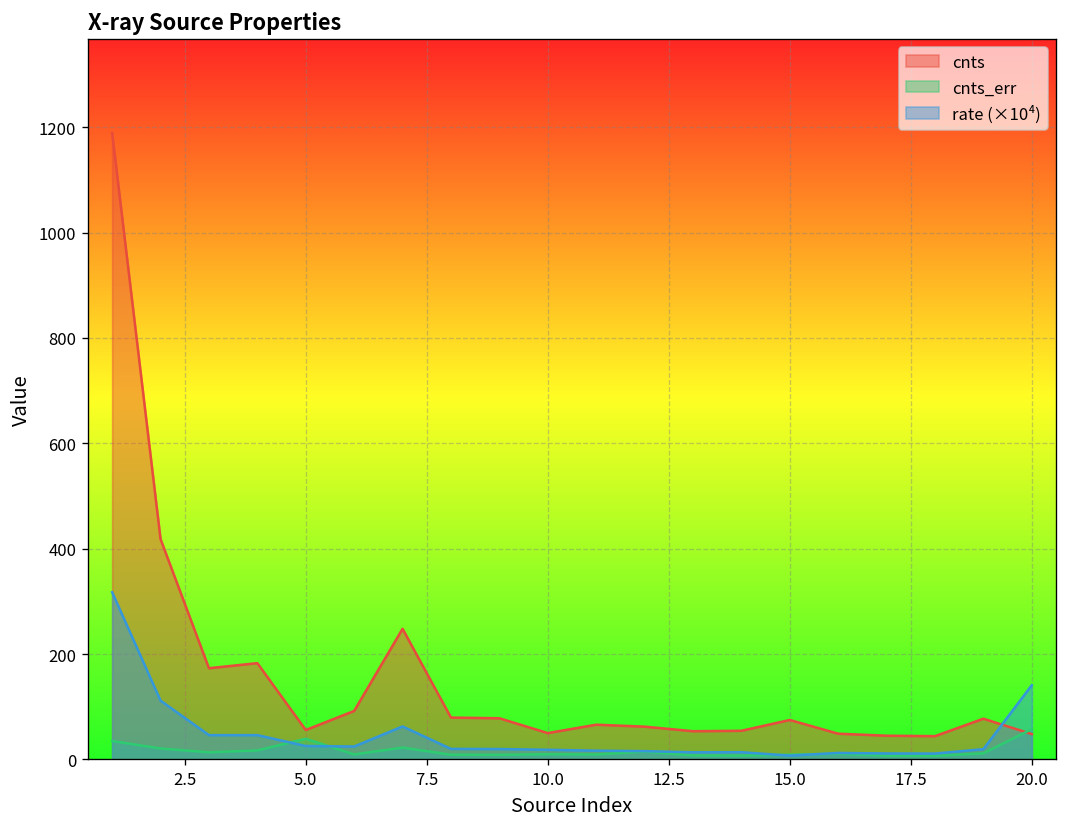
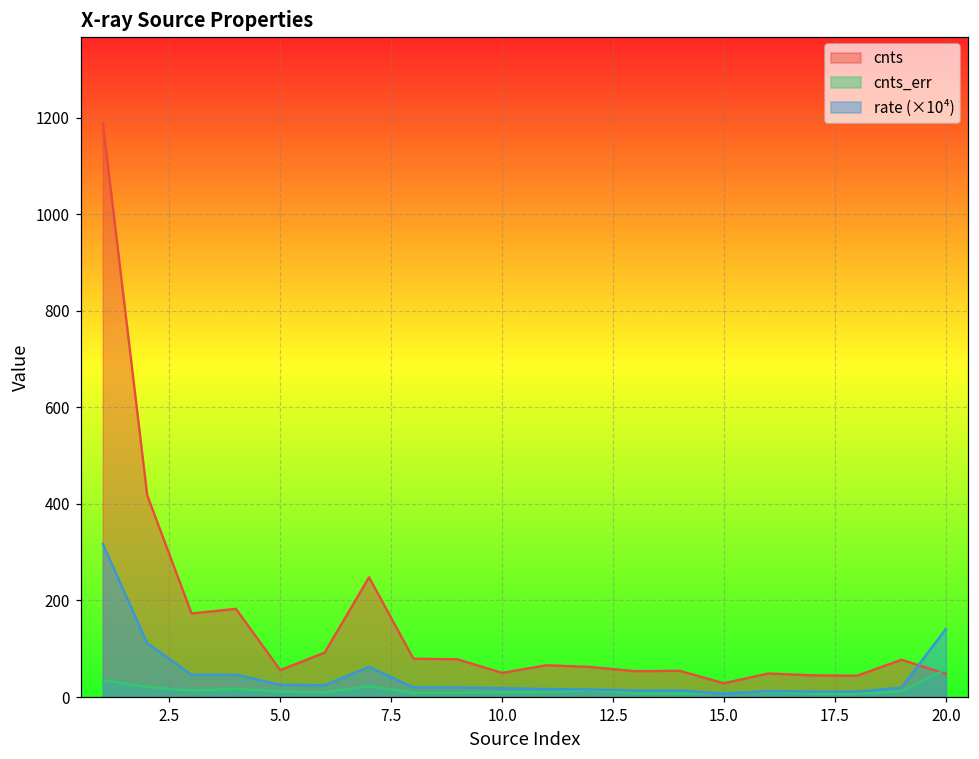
  {
    "cnts": {
      "5.0": 60,
      "10.0": 50,
-     "15.0": 70,
+     "15.0": 30,
      "20.0": 50
    },
    "cnts_err": {
-     "5.0": 40,
+     "5.0": 10,
      "10.0": 10,
      "20.0": 60
    },
    "rate (×10⁴)": {
      "5.0": 30,
      "10.0": 20,
      "20.0": 140
    }
  }
